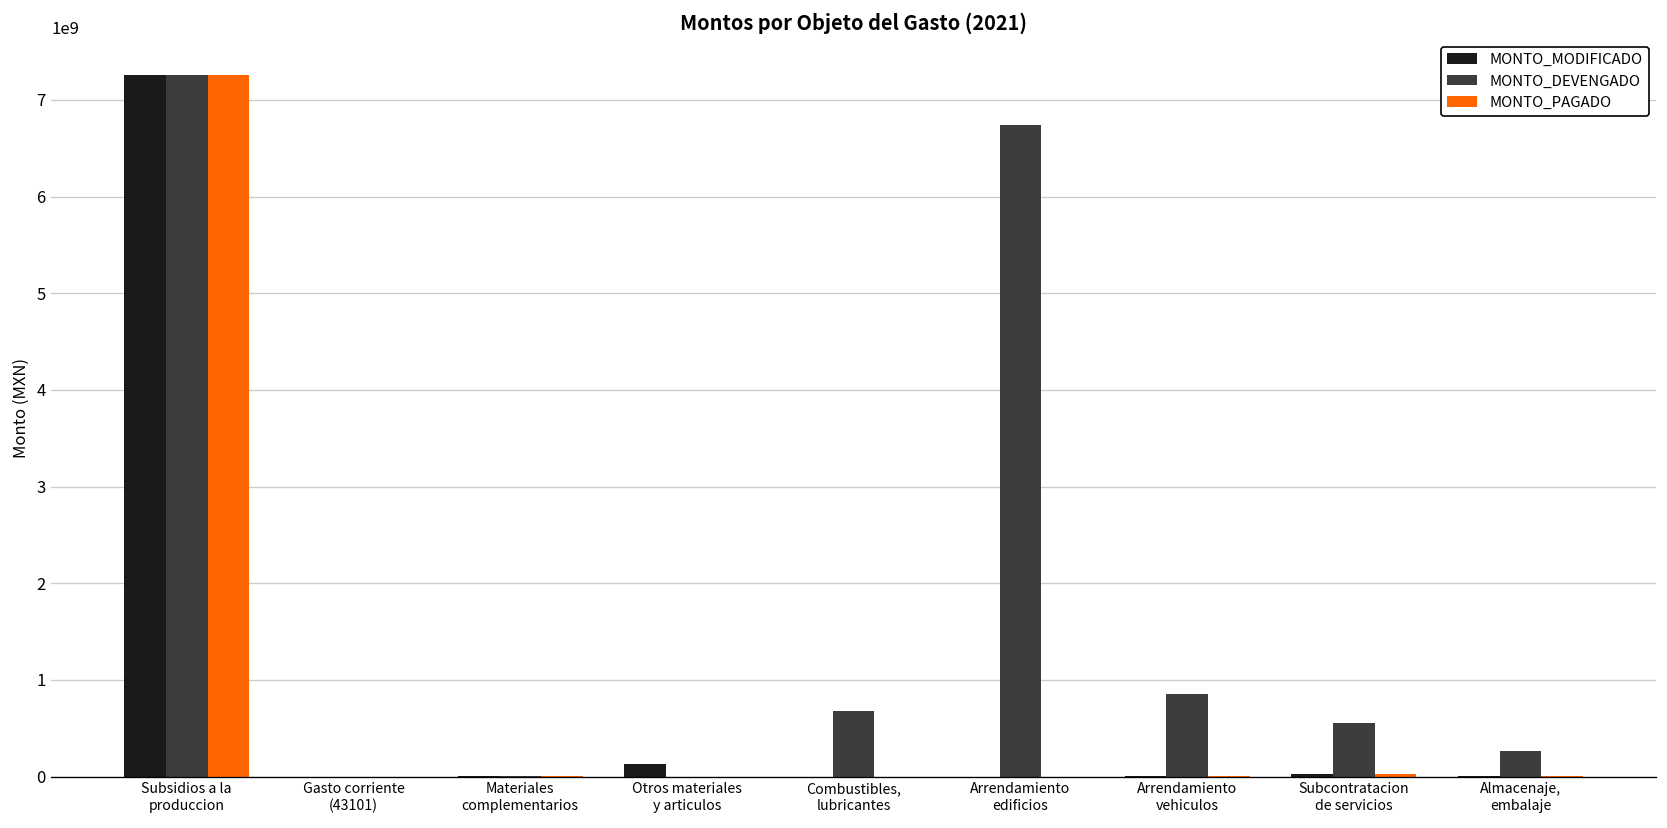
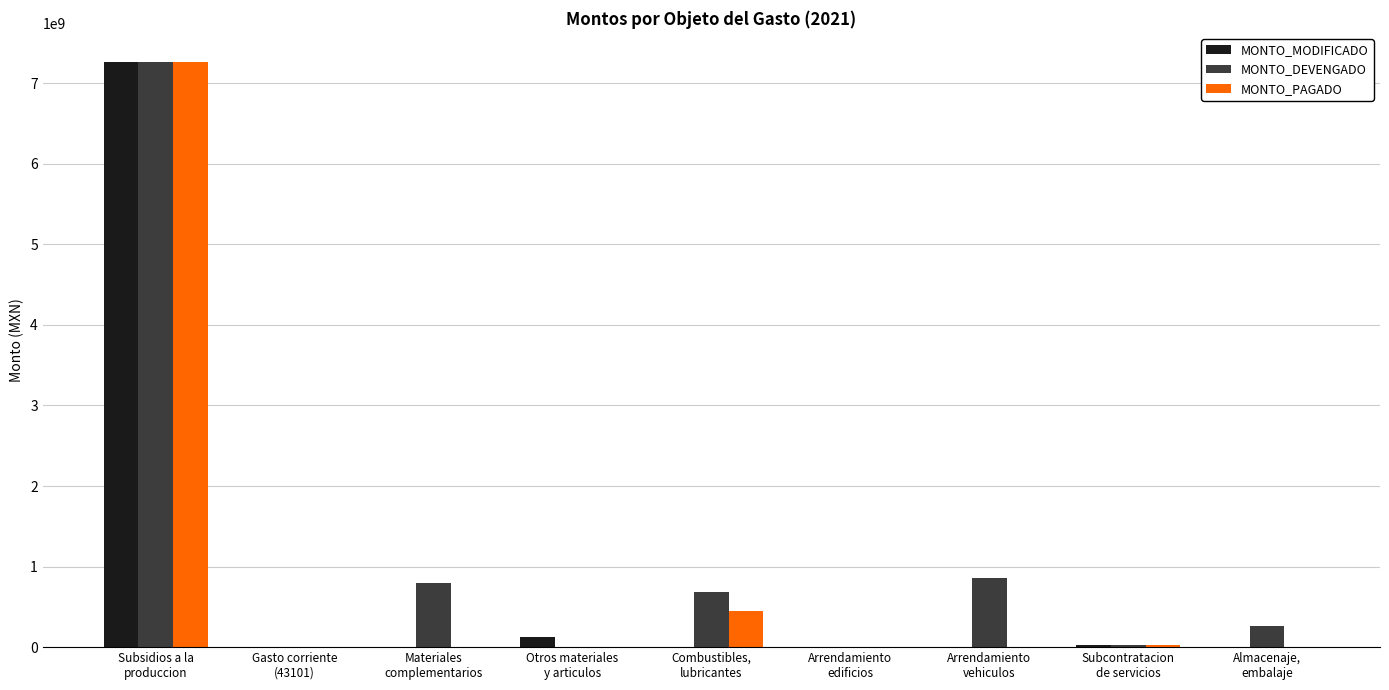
  {
    "MONTO_MODIFICADO": {
      "Subsidios a la produccion": 7300000000,
      "Gasto corriente (43101)": 0,
      "Otros materiales y articulos": 100000000
    },
    "MONTO_DEVENGADO": {
      "Subsidios a la produccion": 7300000000,
      "Gasto corriente (43101)": 0,
-     "Materiales complementarios": 0,
+     "Materiales complementarios": 800000000,
      "Otros materiales y articulos": 0,
      "Combustibles, lubricantes": 700000000,
-     "Arrendamiento edificios": 6700000000,
+     "Arrendamiento edificios": 0,
      "Arrendamiento vehiculos": 900000000,
-     "Subcontratacion de servicios": 600000000,
+     "Subcontratacion de servicios": 0,
      "Almacenaje, embalaje": 300000000
    },
    "MONTO_PAGADO": {
      "Subsidios a la produccion": 7300000000,
      "Gasto corriente (43101)": 0,
      "Otros materiales y articulos": 0,
-     "Combustibles, lubricantes": 0
+     "Combustibles, lubricantes": 500000000
    }
  }
